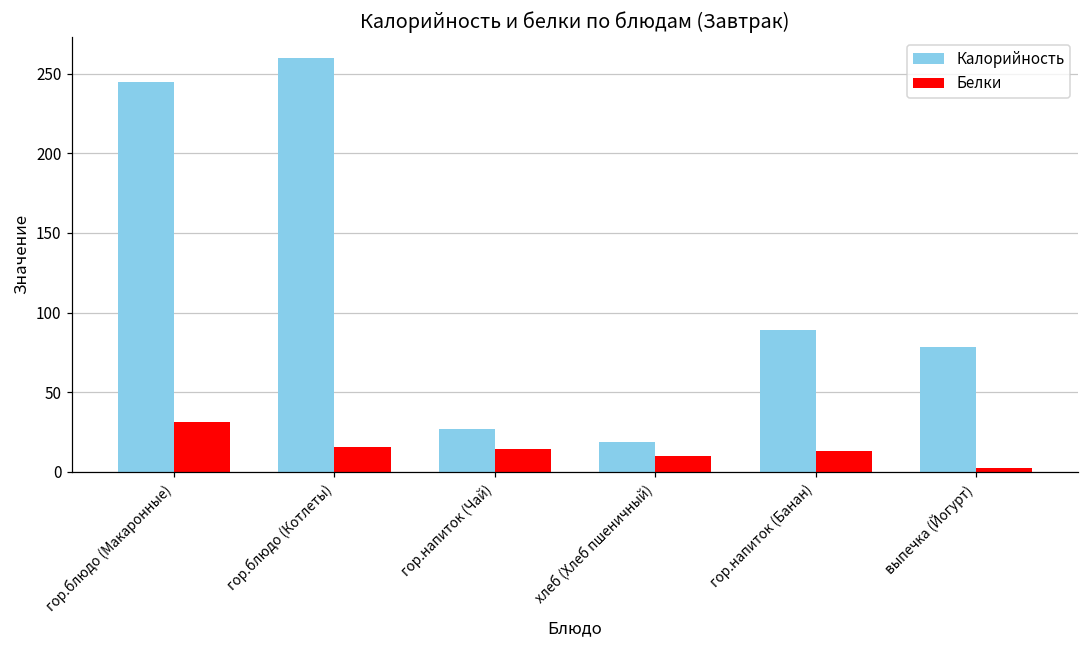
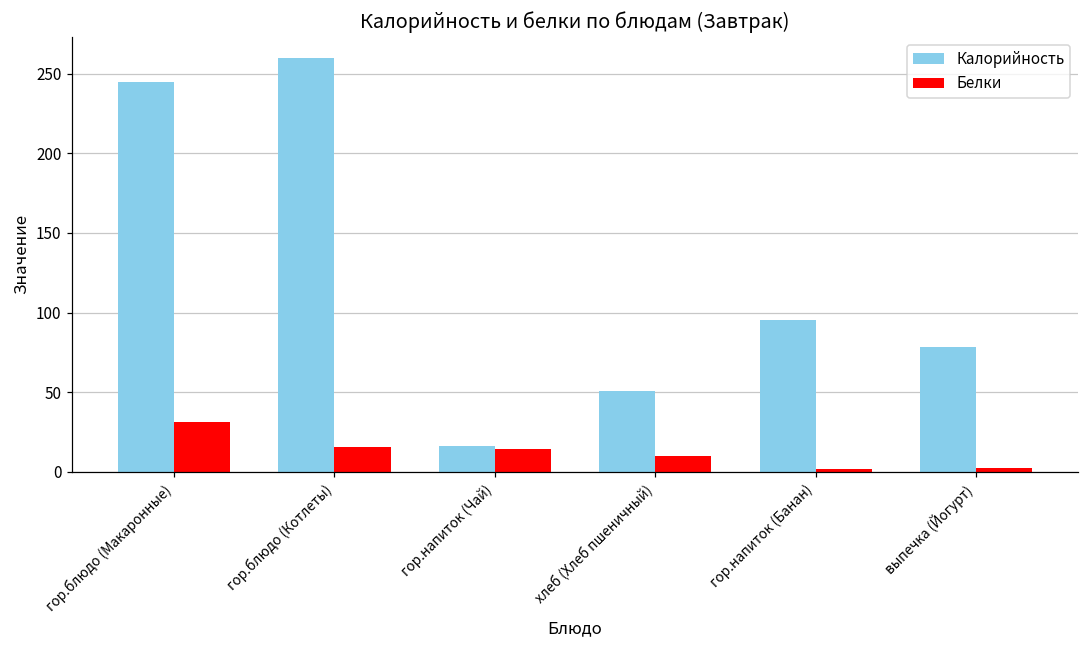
  {
    "Калорийность": {
      "гор.блюдо (Макаронные)": 245,
      "гор.блюдо (Котлеты)": 260,
-     "гор.напиток (Чай)": 27,
-     "хлеб (Хлеб пшеничный)": 19,
-     "гор.напиток (Банан)": 89,
+     "гор.напиток (Чай)": 16,
+     "хлеб (Хлеб пшеничный)": 51,
+     "гор.напиток (Банан)": 95,
      "выпечка (Йогурт)": 78
    },
    "Белки": {
      "гор.блюдо (Макаронные)": 31,
      "гор.блюдо (Котлеты)": 16,
      "гор.напиток (Чай)": 14,
      "хлеб (Хлеб пшеничный)": 10,
-     "гор.напиток (Банан)": 13,
+     "гор.напиток (Банан)": 2,
      "выпечка (Йогурт)": 3
    }
  }
